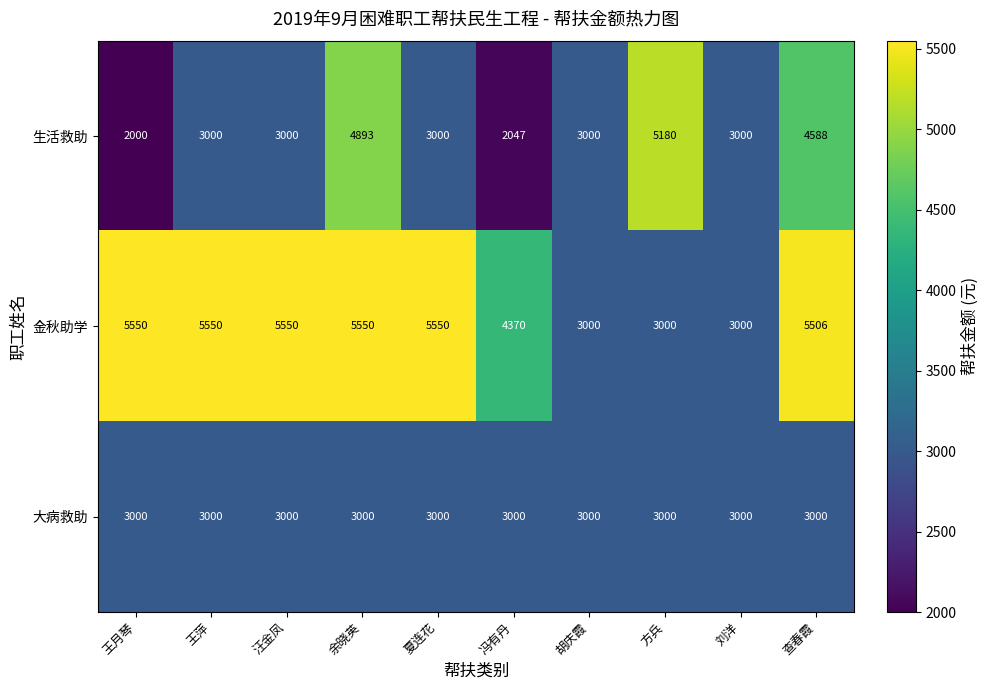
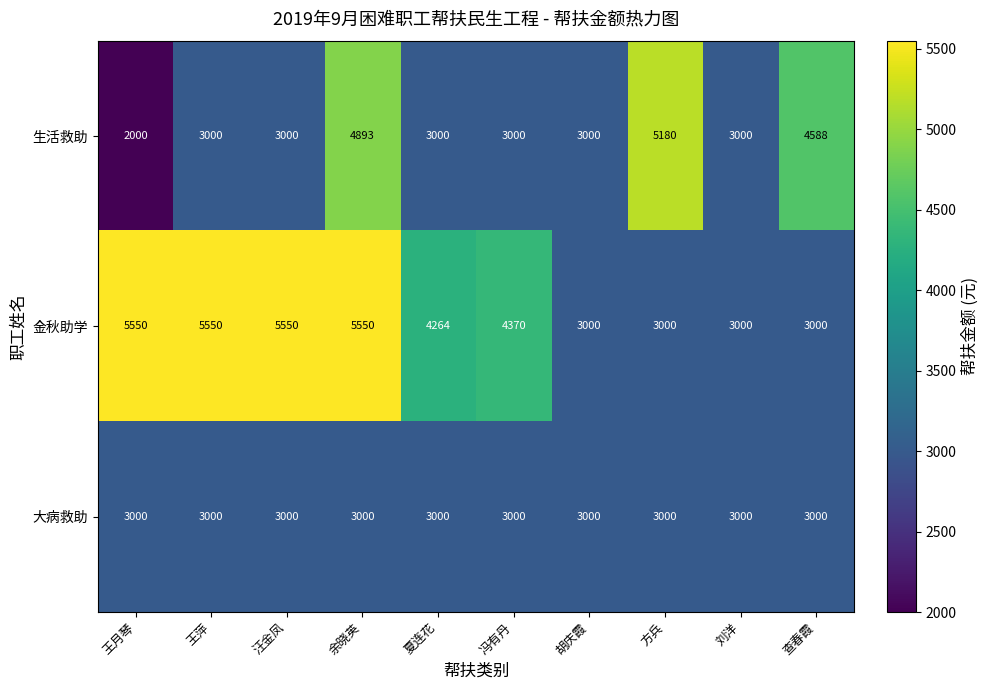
  {
    "生活救助": {
      "王月琴": 2000,
      "王萍": 3000,
      "汪金凤": 3000,
      "余晓英": 4893,
      "夏连花": 3000,
-     "冯有丹": 2047,
+     "冯有丹": 3000,
      "胡庆霞": 3000,
      "方兵": 5180,
      "刘洋": 3000,
      "查春霞": 4588
    },
    "金秋助学": {
      "王月琴": 5550,
      "王萍": 5550,
      "汪金凤": 5550,
      "余晓英": 5550,
-     "夏连花": 5550,
+     "夏连花": 4264,
      "冯有丹": 4370,
      "胡庆霞": 3000,
      "方兵": 3000,
      "刘洋": 3000,
-     "查春霞": 5506
+     "查春霞": 3000
    },
    "大病救助": {
      "王月琴": 3000,
      "王萍": 3000,
      "汪金凤": 3000,
      "余晓英": 3000,
      "夏连花": 3000,
      "冯有丹": 3000,
      "胡庆霞": 3000,
      "方兵": 3000,
      "刘洋": 3000,
      "查春霞": 3000
    }
  }
